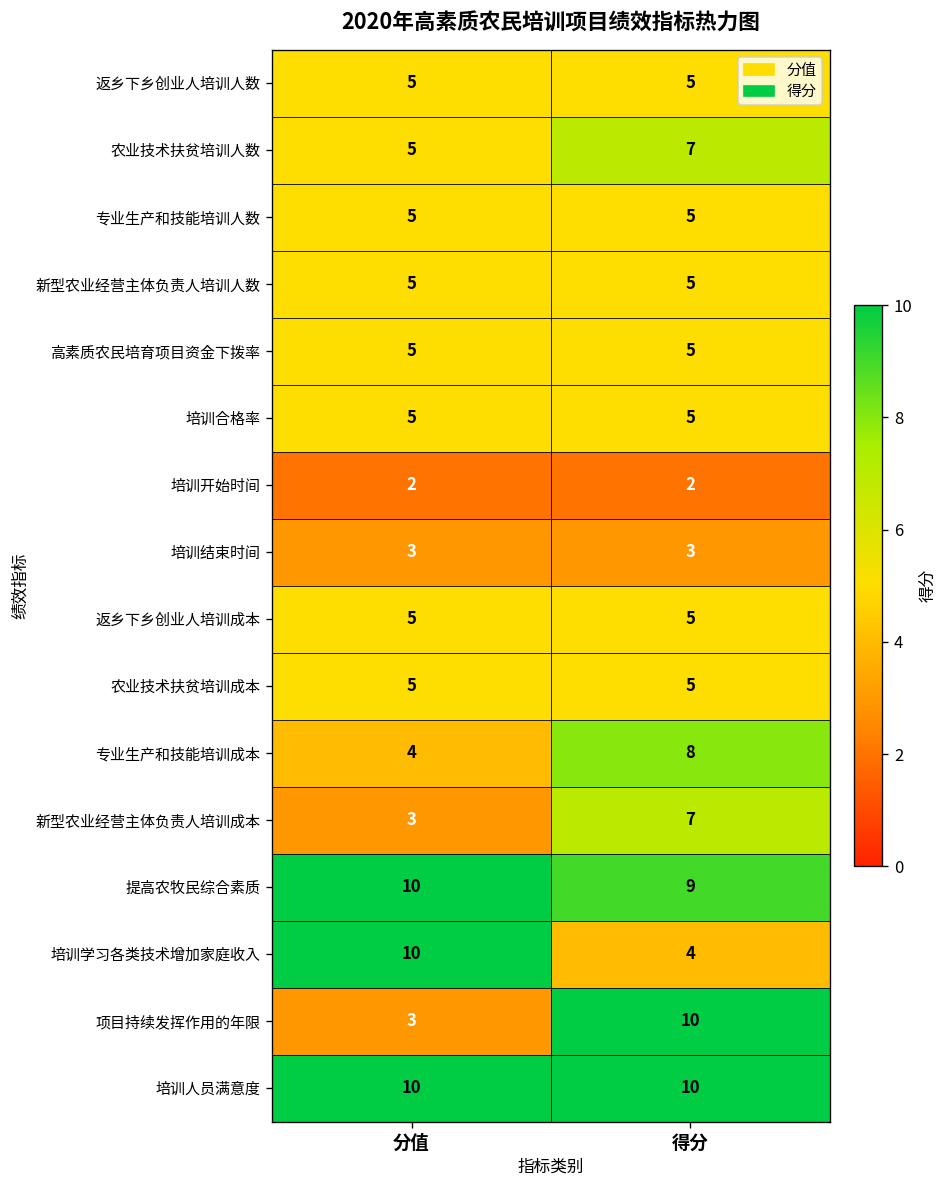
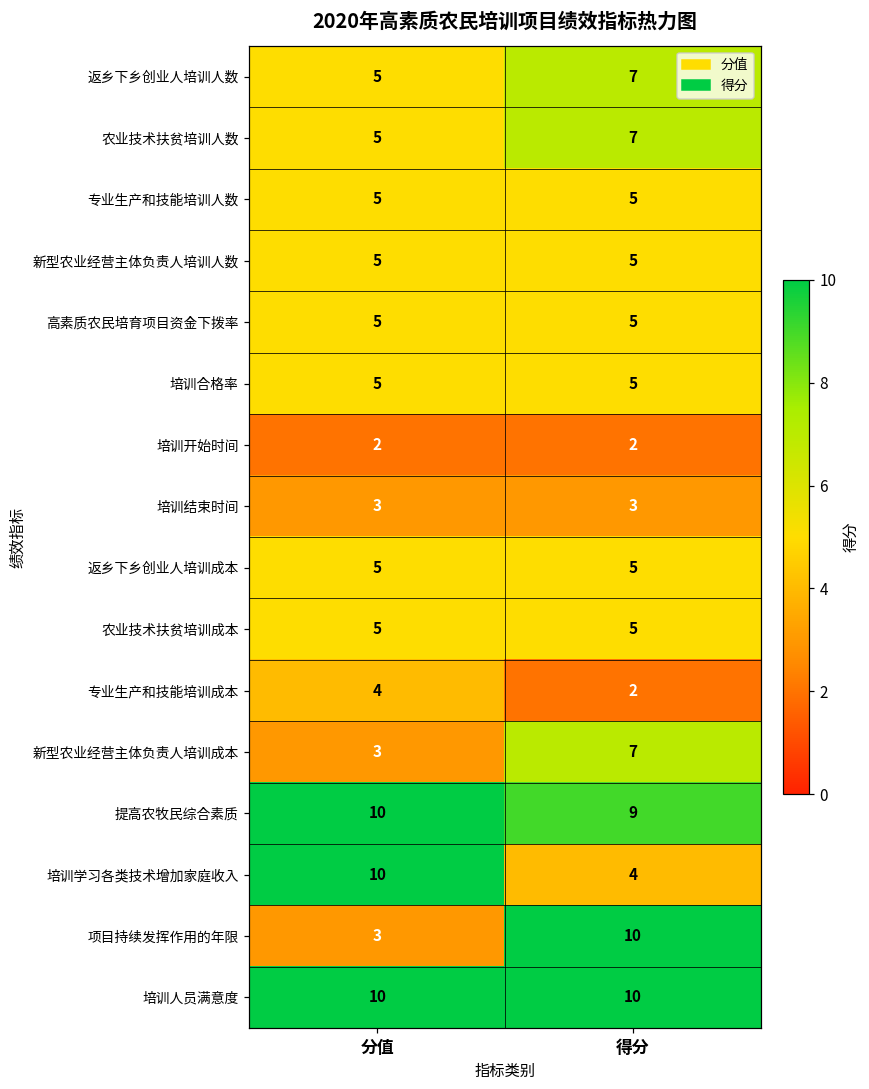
  {
    "返乡下乡创业人培训人数": {
      "分值": 5,
-     "得分": 5
+     "得分": 7
    },
    "农业技术扶贫培训人数": {
      "分值": 5,
      "得分": 7
    },
    "专业生产和技能培训人数": {
      "分值": 5,
      "得分": 5
    },
    "新型农业经营主体负责人培训人数": {
      "分值": 5,
      "得分": 5
    },
    "高素质农民培育项目资金下拨率": {
      "分值": 5,
      "得分": 5
    },
    "培训合格率": {
      "分值": 5,
      "得分": 5
    },
    "培训开始时间": {
      "分值": 2,
      "得分": 2
    },
    "培训结束时间": {
      "分值": 3,
      "得分": 3
    },
    "返乡下乡创业人培训成本": {
      "分值": 5,
      "得分": 5
    },
    "农业技术扶贫培训成本": {
      "分值": 5,
      "得分": 5
    },
    "专业生产和技能培训成本": {
      "分值": 4,
-     "得分": 8
+     "得分": 2
    },
    "新型农业经营主体负责人培训成本": {
      "分值": 3,
      "得分": 7
    },
    "提高农牧民综合素质": {
      "分值": 10,
      "得分": 9
    },
    "培训学习各类技术增加家庭收入": {
      "分值": 10,
      "得分": 4
    },
    "项目持续发挥作用的年限": {
      "分值": 3,
      "得分": 10
    },
    "培训人员满意度": {
      "分值": 10,
      "得分": 10
    }
  }
